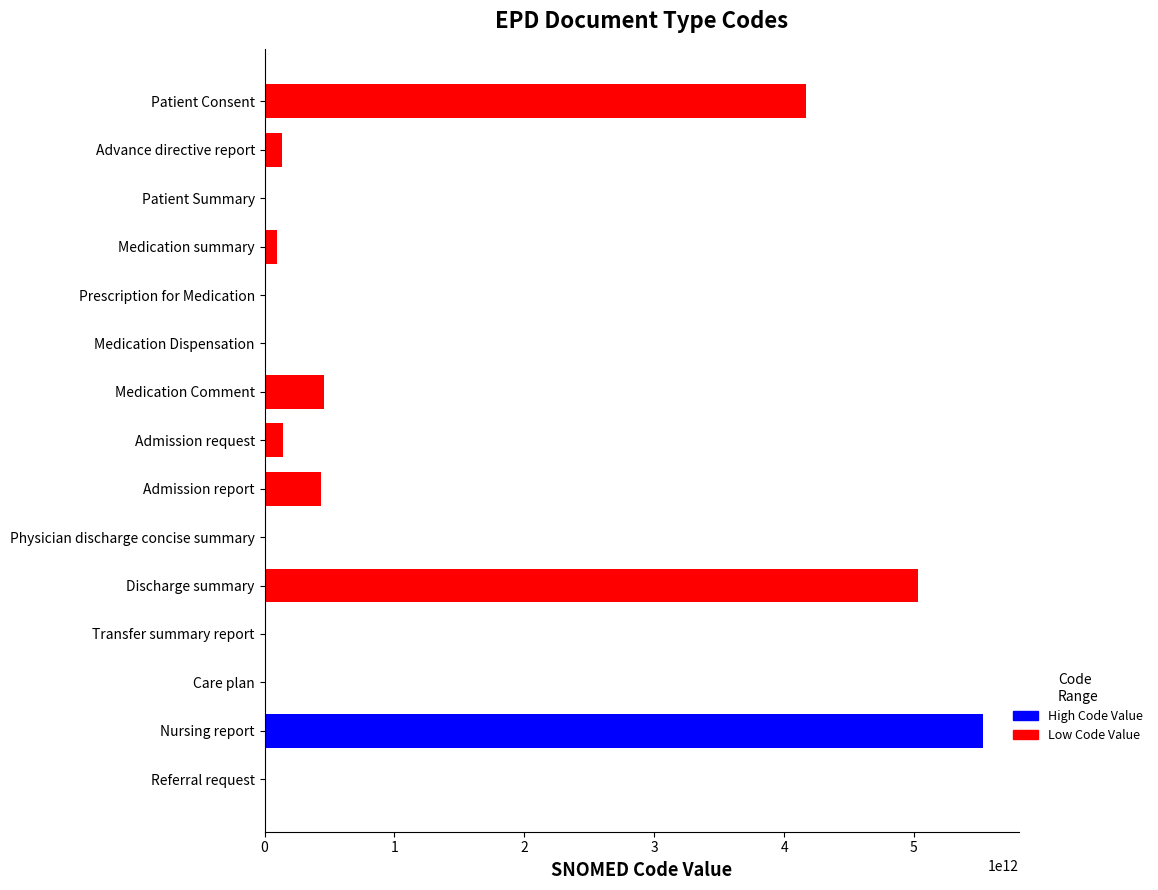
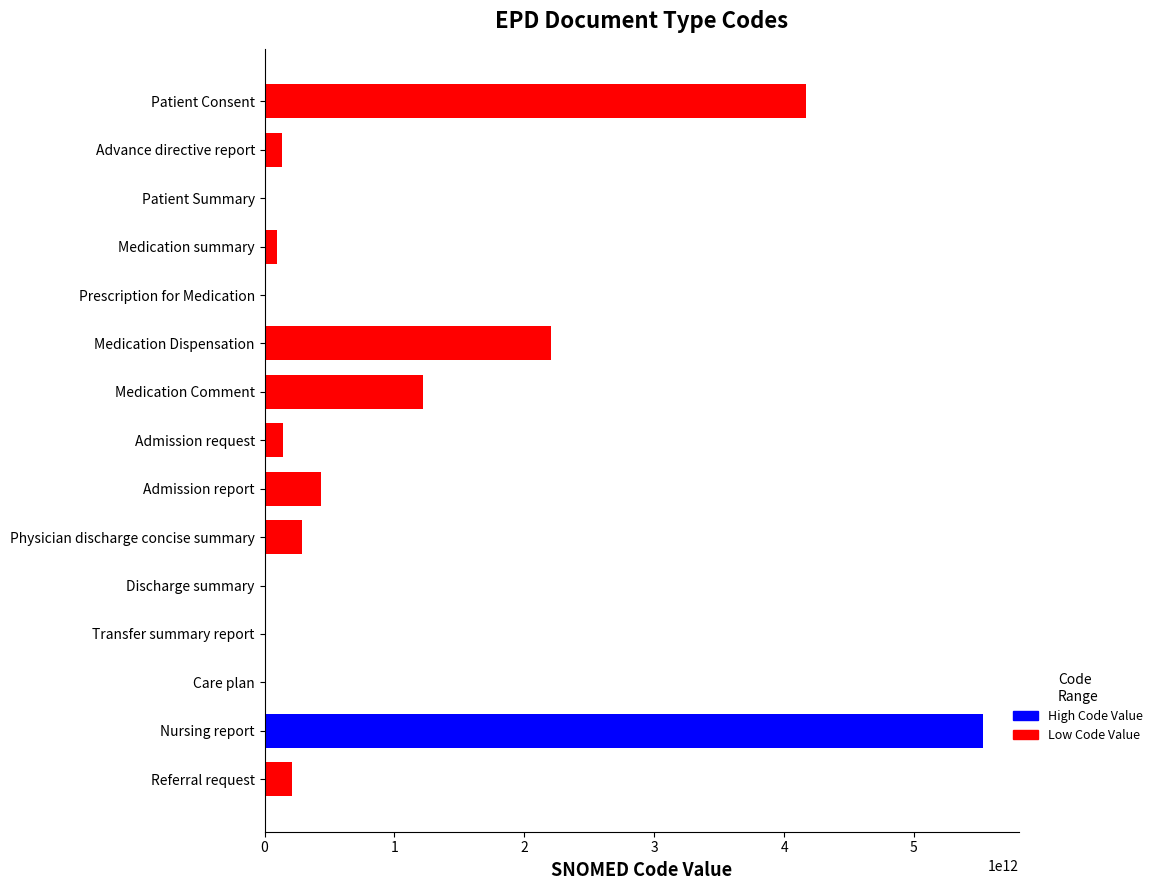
  {
    "Patient Consent": 4170000000000,
    "Advance directive report": 130000000000,
    "Medication summary": 90000000000,
-   "Medication Dispensation": 0,
-   "Medication Comment": 450000000000,
+   "Medication Dispensation": 2200000000000,
+   "Medication Comment": 1220000000000,
    "Admission request": 140000000000,
    "Admission report": 430000000000,
-   "Physician discharge concise summary": 0,
-   "Discharge summary": 5030000000000,
+   "Physician discharge concise summary": 290000000000,
+   "Discharge summary": 0,
    "Nursing report": 5530000000000,
-   "Referral request": 0
+   "Referral request": 210000000000
  }
